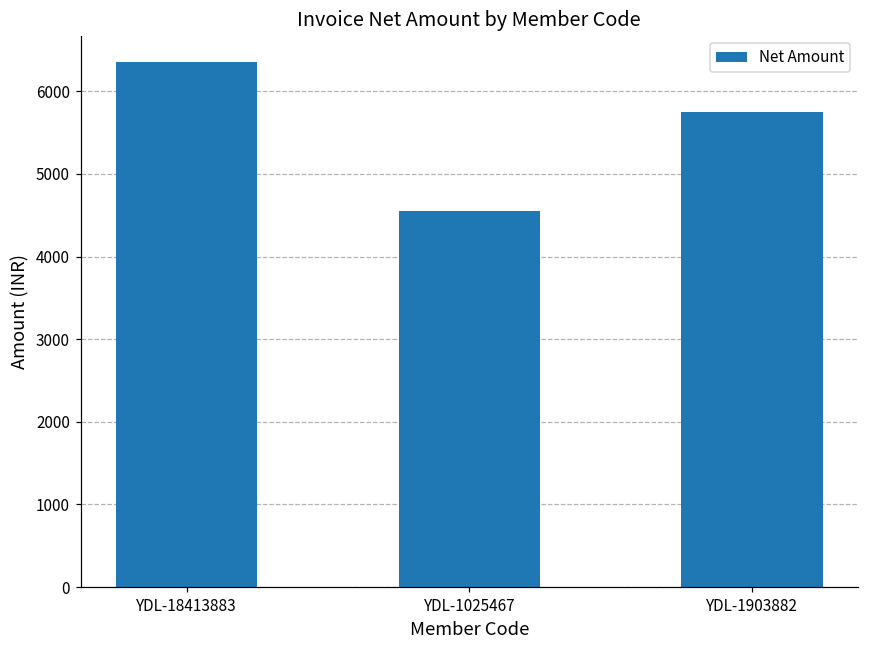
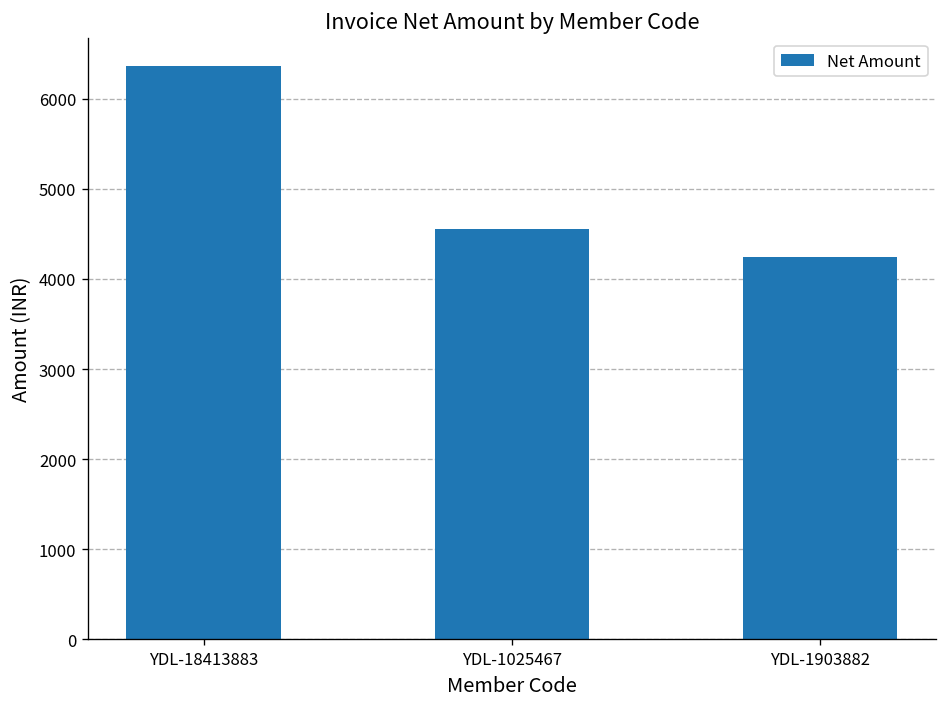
  {
    "YDL-18413883": 6400,
    "YDL-1025467": 4600,
-   "YDL-1903882": 5700
+   "YDL-1903882": 4200
  }
